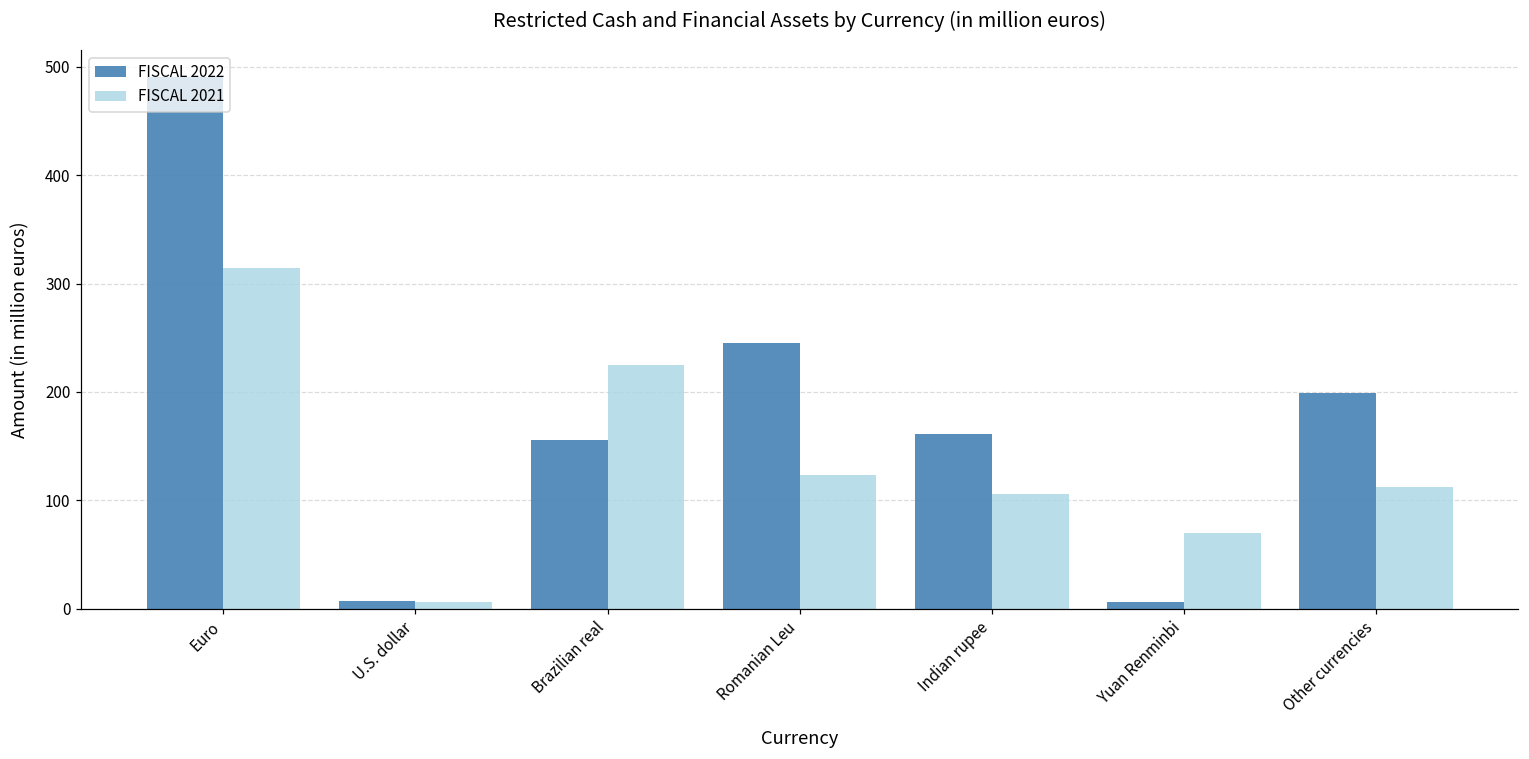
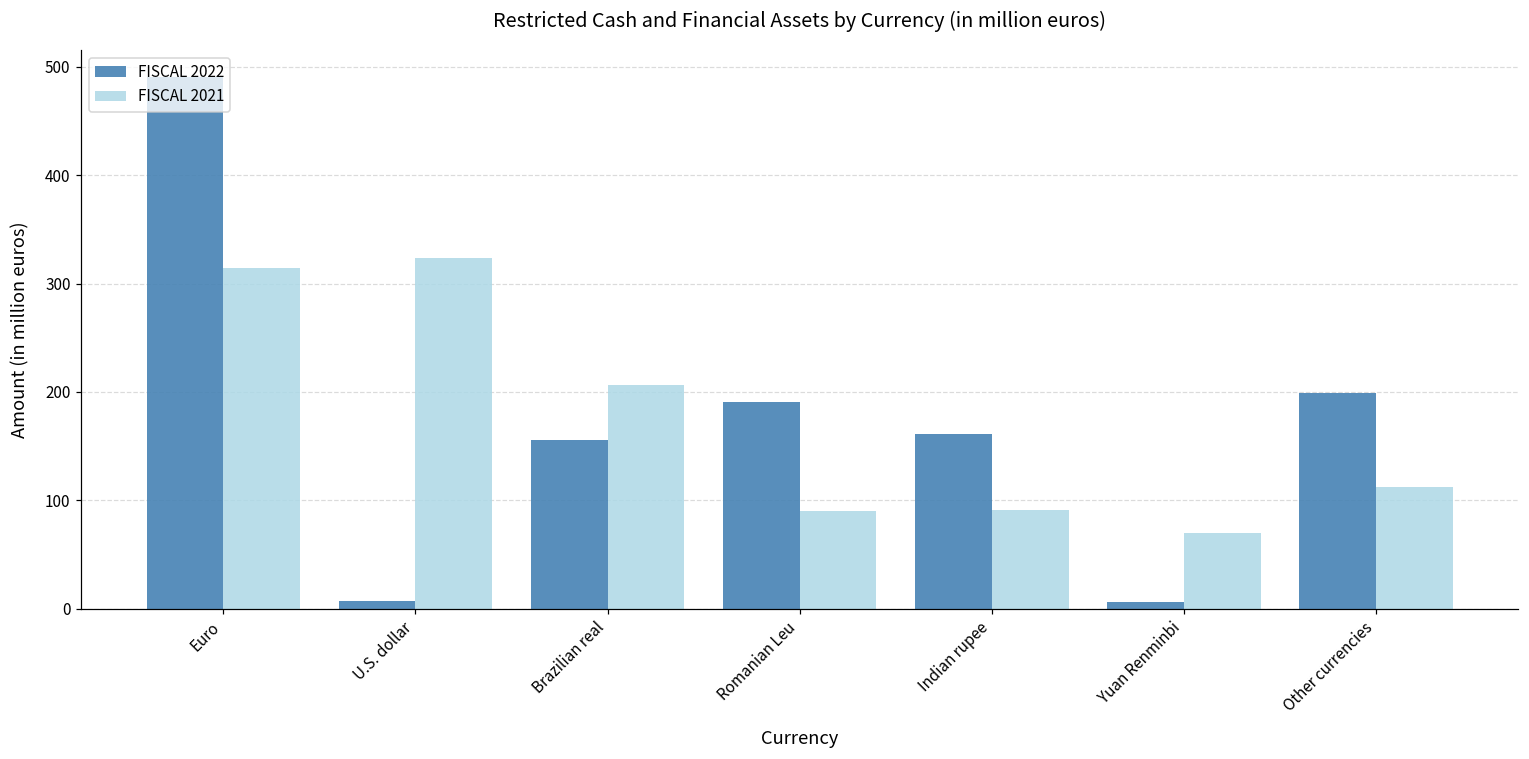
  {
    "FISCAL 2022": {
      "U.S. dollar": 10,
      "Brazilian real": 160,
-     "Romanian Leu": 250,
+     "Romanian Leu": 190,
      "Indian rupee": 160,
      "Yuan Renminbi": 10,
      "Other currencies": 200
    },
    "FISCAL 2021": {
      "Euro": 310,
-     "U.S. dollar": 10,
-     "Brazilian real": 230,
-     "Romanian Leu": 120,
-     "Indian rupee": 110,
+     "U.S. dollar": 320,
+     "Brazilian real": 210,
+     "Romanian Leu": 90,
+     "Indian rupee": 90,
      "Yuan Renminbi": 70,
      "Other currencies": 110
    }
  }
